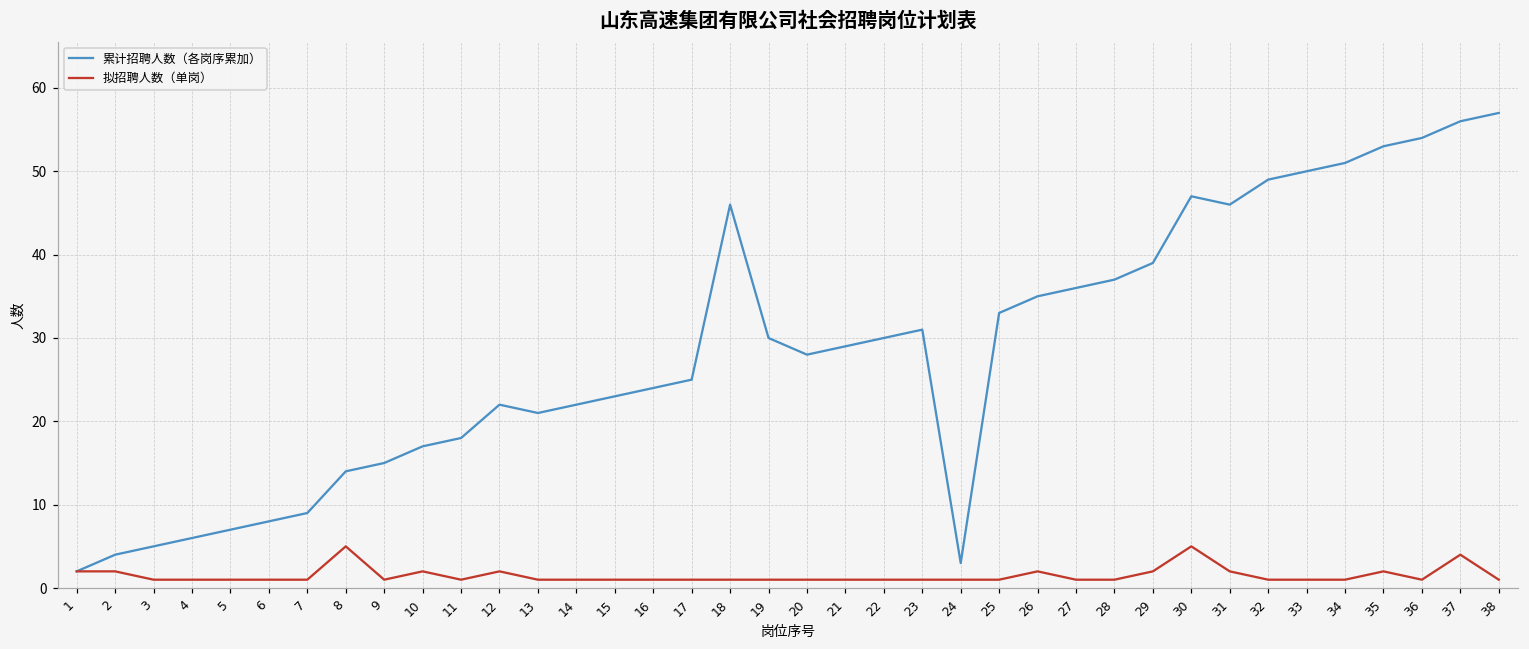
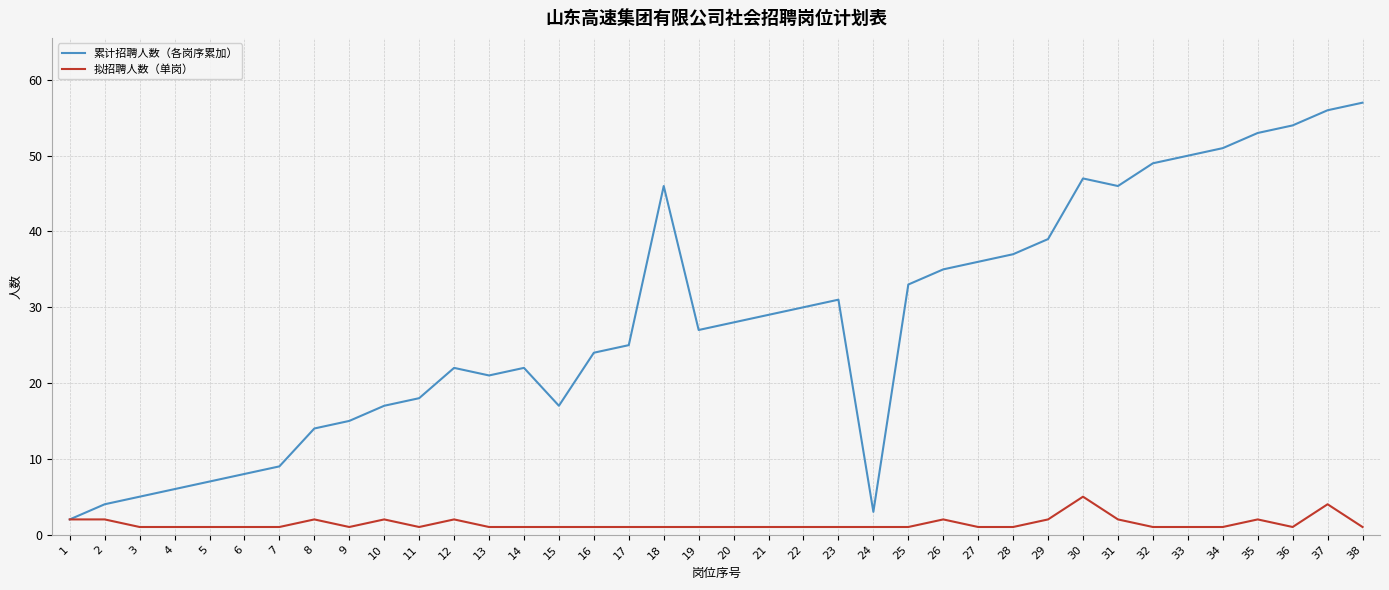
  {
    "累计招聘人数（各岗序累加）": {
      "2": 4,
      "3": 5,
      "4": 6,
      "5": 7,
      "6": 8,
      "7": 9,
      "8": 14,
      "9": 15,
      "10": 17,
      "11": 18,
      "12": 22,
      "13": 21,
      "14": 22,
-     "15": 23,
+     "15": 17,
      "16": 24,
      "17": 25,
      "18": 46,
-     "19": 30,
+     "19": 27,
      "20": 28,
      "21": 29,
      "22": 30,
      "23": 31,
      "24": 3,
      "25": 33,
      "26": 35,
      "27": 36,
      "28": 37,
      "29": 39,
      "30": 47,
      "31": 46,
      "32": 49,
      "33": 50,
      "34": 51,
      "35": 53,
      "36": 54,
      "37": 56,
      "38": 57
    },
    "拟招聘人数（单岗）": {
      "2": 2,
      "3": 1,
      "4": 1,
      "5": 1,
      "6": 1,
      "7": 1,
-     "8": 5,
+     "8": 2,
      "9": 1,
      "10": 2,
      "11": 1,
      "12": 2,
      "13": 1,
      "14": 1,
      "15": 1,
      "16": 1,
      "17": 1,
      "18": 1,
      "19": 1,
      "20": 1,
      "21": 1,
      "22": 1,
      "23": 1,
      "24": 1,
      "25": 1,
      "26": 2,
      "27": 1,
      "28": 1,
      "29": 2,
      "30": 5,
      "31": 2,
      "32": 1,
      "33": 1,
      "34": 1,
      "35": 2,
      "36": 1,
      "37": 4,
      "38": 1
    }
  }
